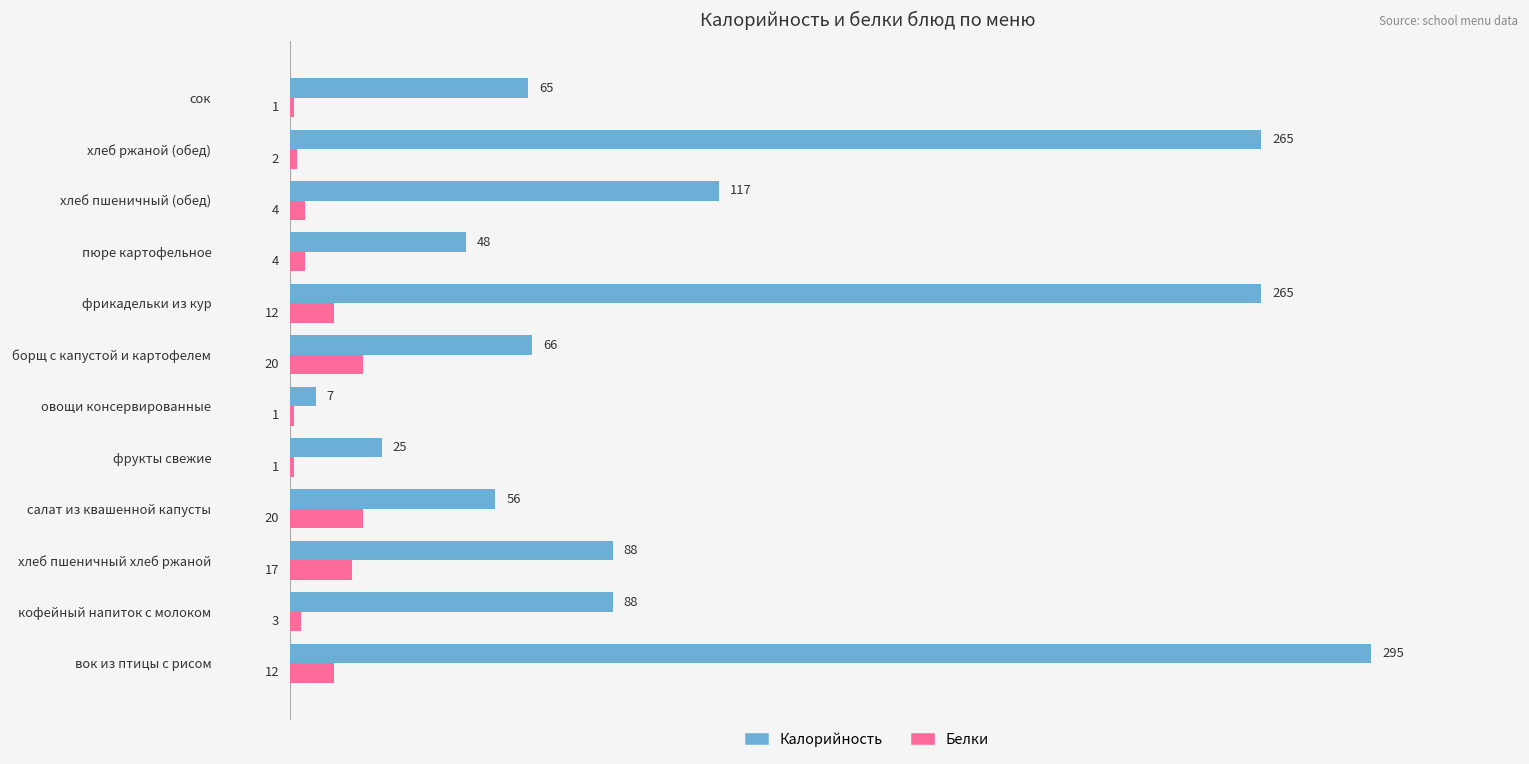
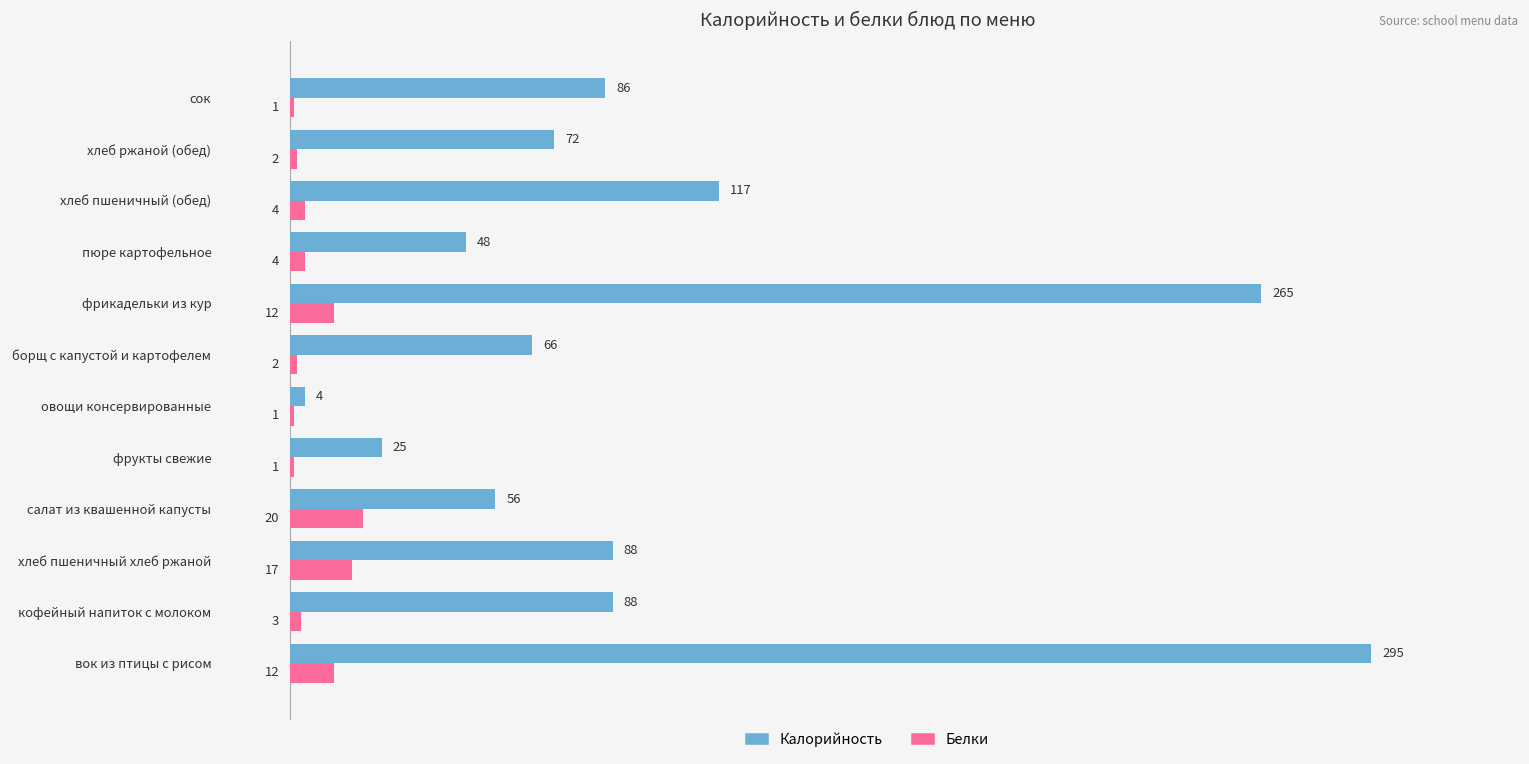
  {
    "Калорийность": {
-     "сок": 65,
-     "хлеб ржаной (обед)": 265,
+     "сок": 86,
+     "хлеб ржаной (обед)": 72,
      "хлеб пшеничный (обед)": 117,
      "пюре картофельное": 48,
      "фрикадельки из кур": 265,
      "борщ с капустой и картофелем": 66,
-     "овощи консервированные": 7,
+     "овощи консервированные": 4,
      "фрукты свежие": 25,
      "салат из квашенной капусты": 56,
      "хлеб пшеничный хлеб ржаной": 88,
      "кофейный напиток с молоком": 88,
      "вок из птицы с рисом": 295
    },
    "Белки": {
      "сок": 1,
      "хлеб ржаной (обед)": 2,
      "хлеб пшеничный (обед)": 4,
      "пюре картофельное": 4,
-     "борщ с капустой и картофелем": 20,
+     "борщ с капустой и картофелем": 2,
      "овощи консервированные": 1,
      "фрукты свежие": 1,
      "кофейный напиток с молоком": 3
    }
  }
